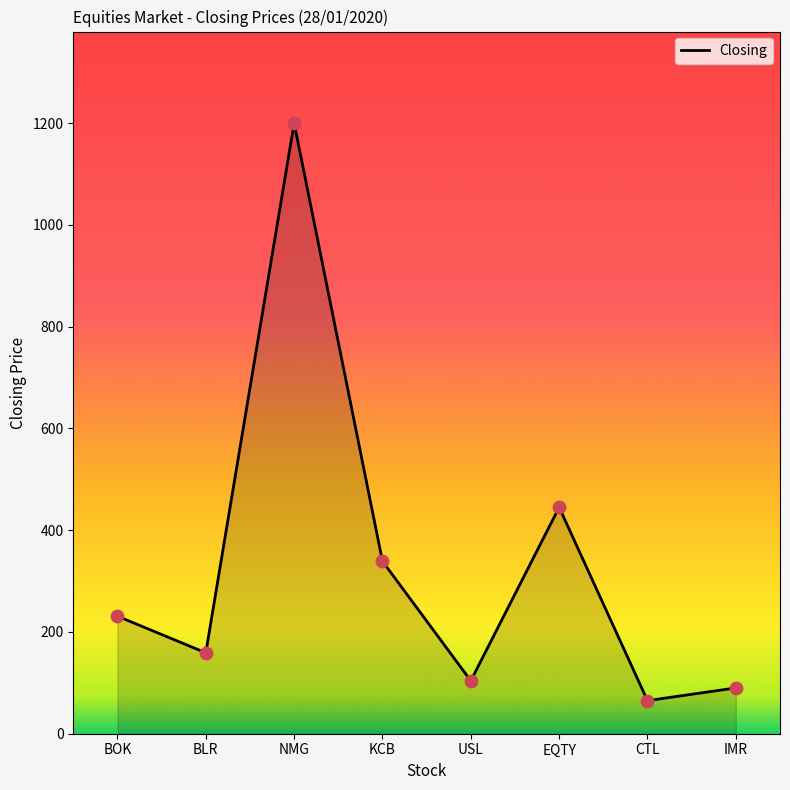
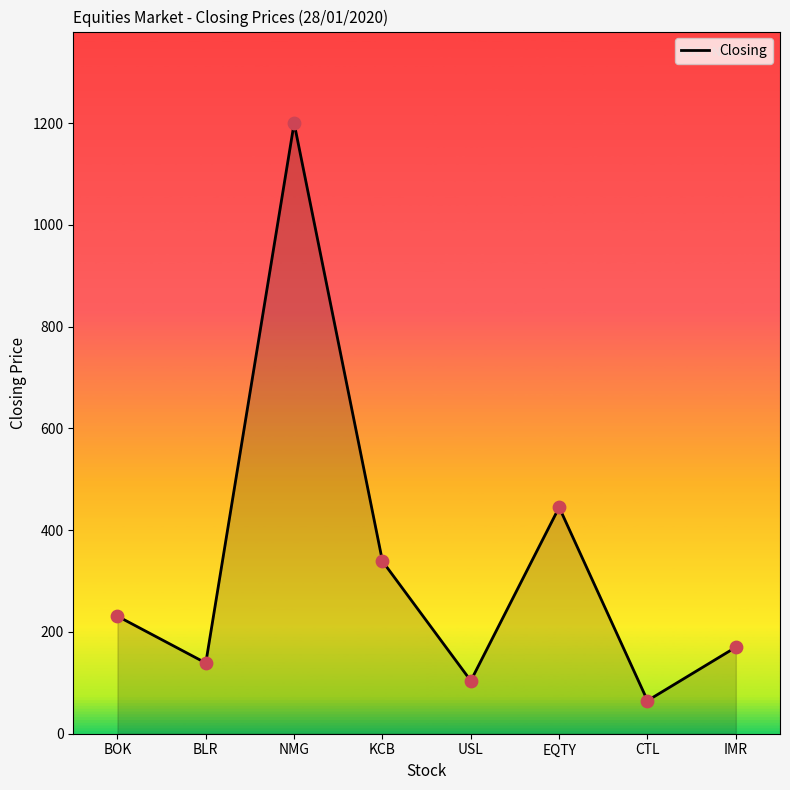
  {
    "BOK": 230,
-   "BLR": 160,
+   "BLR": 140,
    "NMG": 1200,
    "KCB": 340,
    "USL": 100,
    "EQTY": 450,
    "CTL": 70,
-   "IMR": 90
+   "IMR": 170
  }
